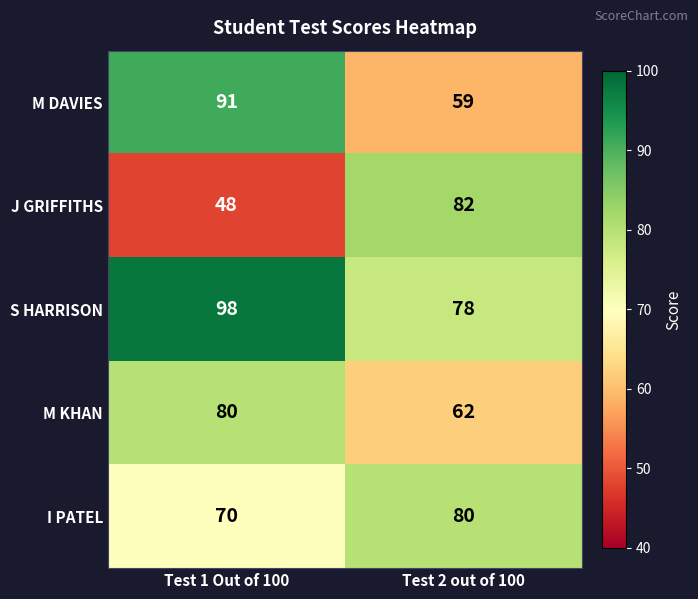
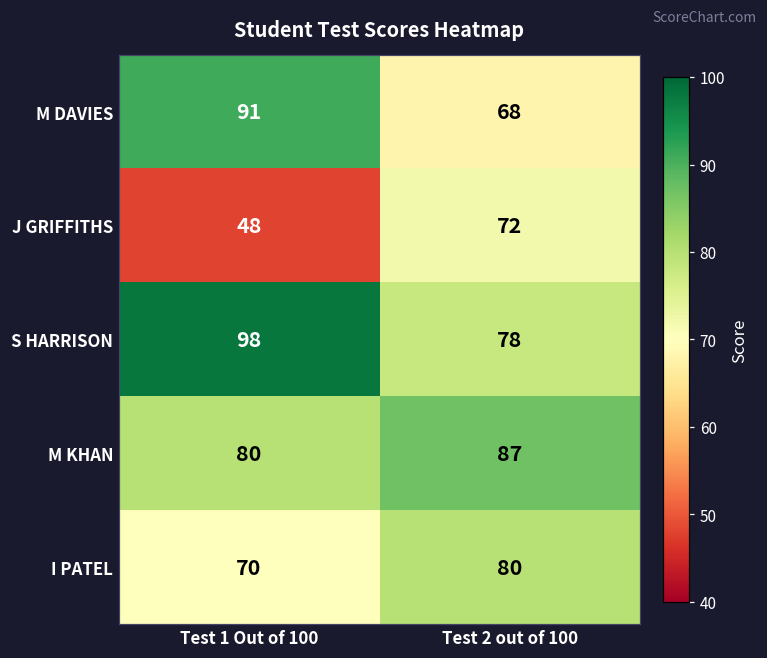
  {
    "M DAVIES": {
      "Test 1 Out of 100": 91,
-     "Test 2 out of 100": 59
+     "Test 2 out of 100": 68
    },
    "J GRIFFITHS": {
      "Test 1 Out of 100": 48,
-     "Test 2 out of 100": 82
+     "Test 2 out of 100": 72
    },
    "S HARRISON": {
      "Test 1 Out of 100": 98,
      "Test 2 out of 100": 78
    },
    "M KHAN": {
      "Test 1 Out of 100": 80,
-     "Test 2 out of 100": 62
+     "Test 2 out of 100": 87
    },
    "I PATEL": {
      "Test 1 Out of 100": 70,
      "Test 2 out of 100": 80
    }
  }
